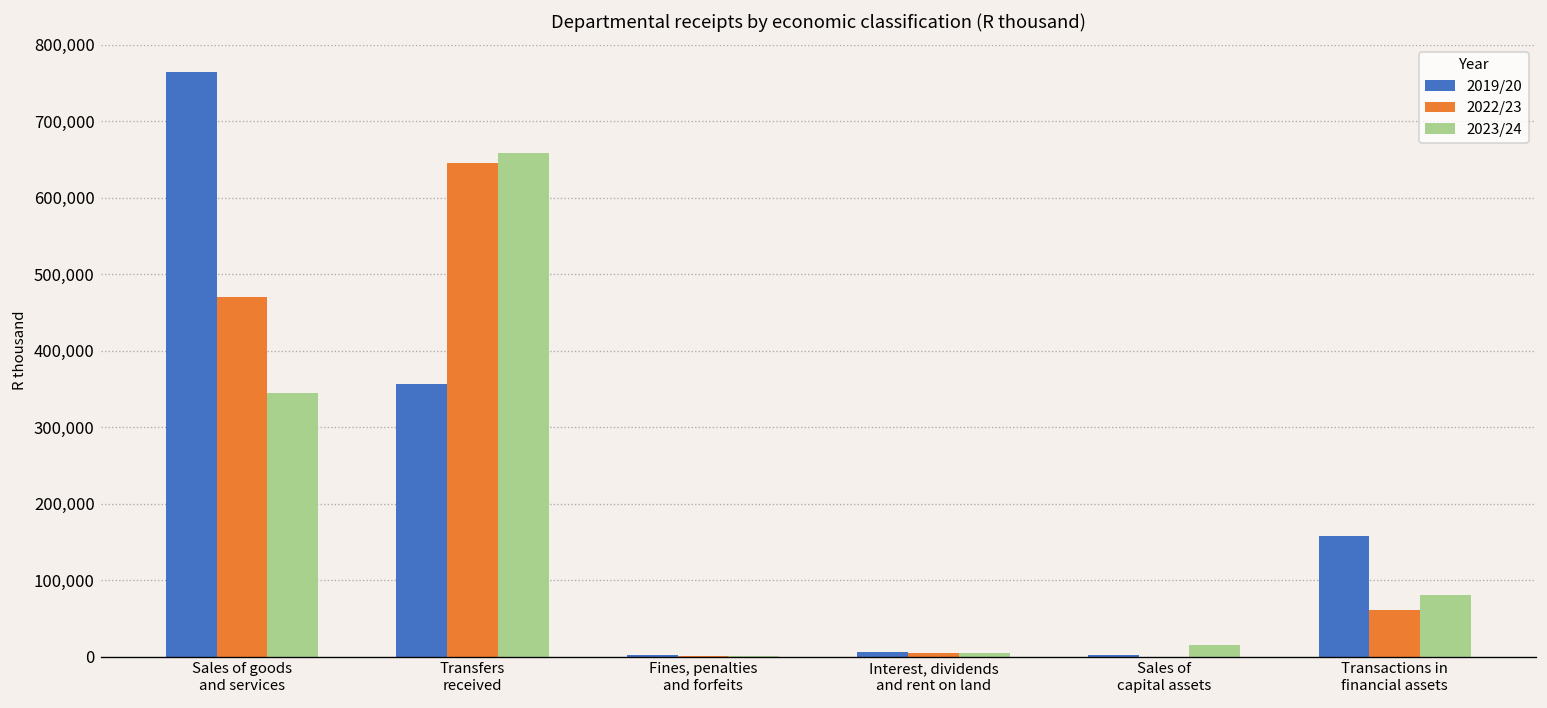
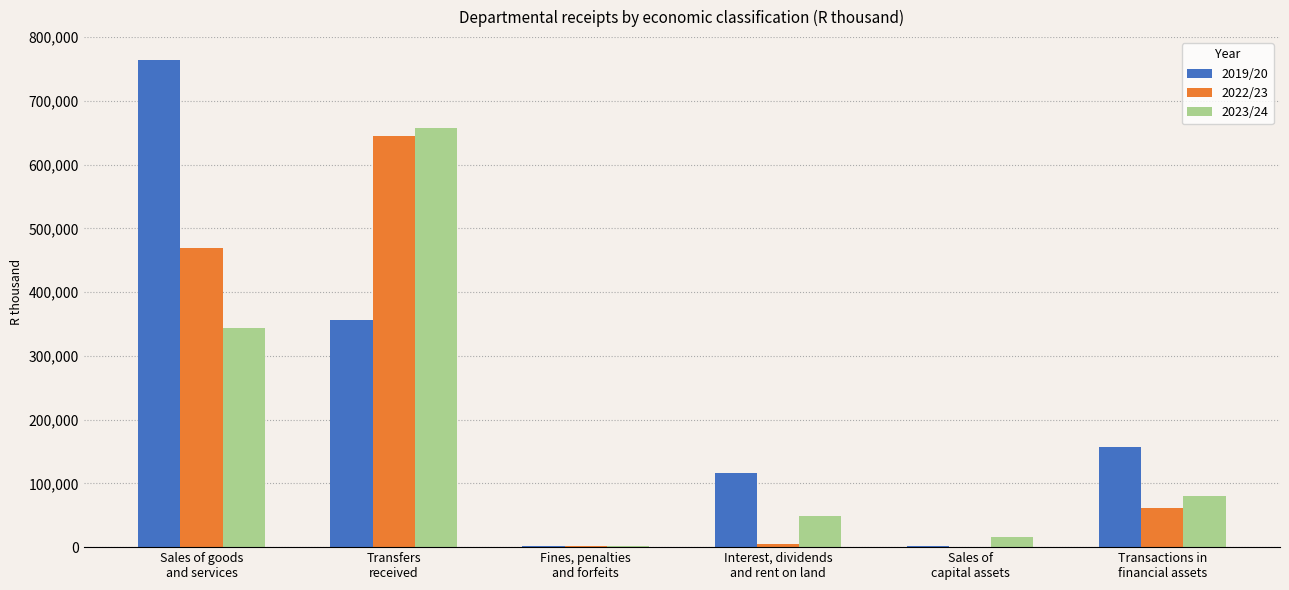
  {
    "2019/20": {
      "Sales of goods and services": "760,000",
      "Transfers received": "360,000",
-     "Interest, dividends and rent on land": "10,000",
+     "Interest, dividends and rent on land": "120,000",
      "Transactions in financial assets": "160,000"
    },
    "2022/23": {
      "Sales of goods and services": "470,000",
      "Transfers received": "640,000",
      "Interest, dividends and rent on land": "0",
      "Sales of capital assets": "0",
      "Transactions in financial assets": "60,000"
    },
    "2023/24": {
      "Sales of goods and services": "340,000",
      "Transfers received": "660,000",
-     "Interest, dividends and rent on land": "0",
+     "Interest, dividends and rent on land": "50,000",
      "Sales of capital assets": "20,000",
      "Transactions in financial assets": "80,000"
    }
  }
